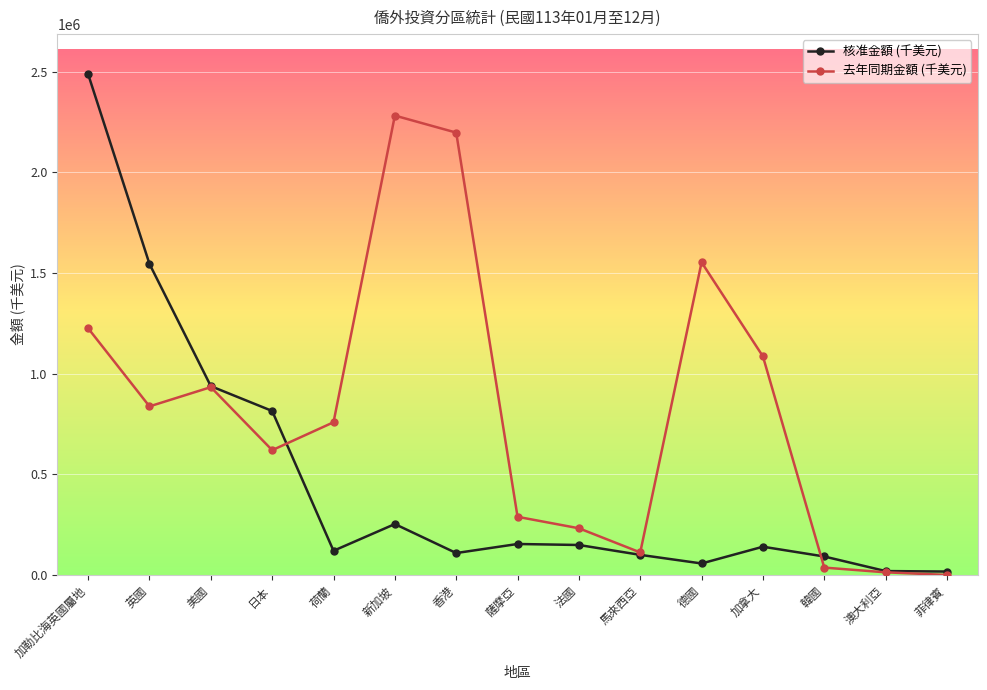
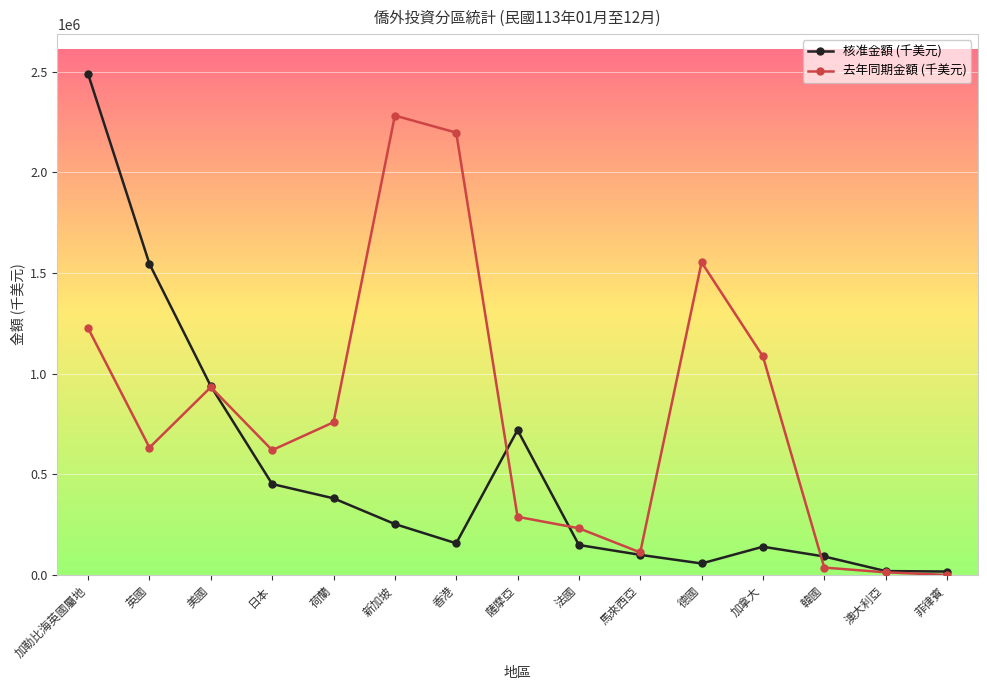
  {
    "核准金額 (千美元)": {
      "加勒比海英國屬地": 2490000,
      "英國": 1540000,
-     "日本": 810000,
-     "荷蘭": 120000,
+     "日本": 450000,
+     "荷蘭": 380000,
      "新加坡": 250000,
-     "香港": 110000,
-     "薩摩亞": 150000,
+     "香港": 160000,
+     "薩摩亞": 720000,
      "法國": 150000,
      "德國": 60000,
      "加拿大": 140000,
      "韓國": 90000,
      "菲律賓": 20000
    },
    "去年同期金額 (千美元)": {
      "加勒比海英國屬地": 1230000,
-     "英國": 840000,
+     "英國": 630000,
      "日本": 620000,
      "荷蘭": 760000,
      "新加坡": 2280000,
      "香港": 2200000,
      "薩摩亞": 290000,
      "法國": 230000,
      "德國": 1550000,
      "加拿大": 1090000,
      "韓國": 40000,
      "菲律賓": 0
    }
  }
